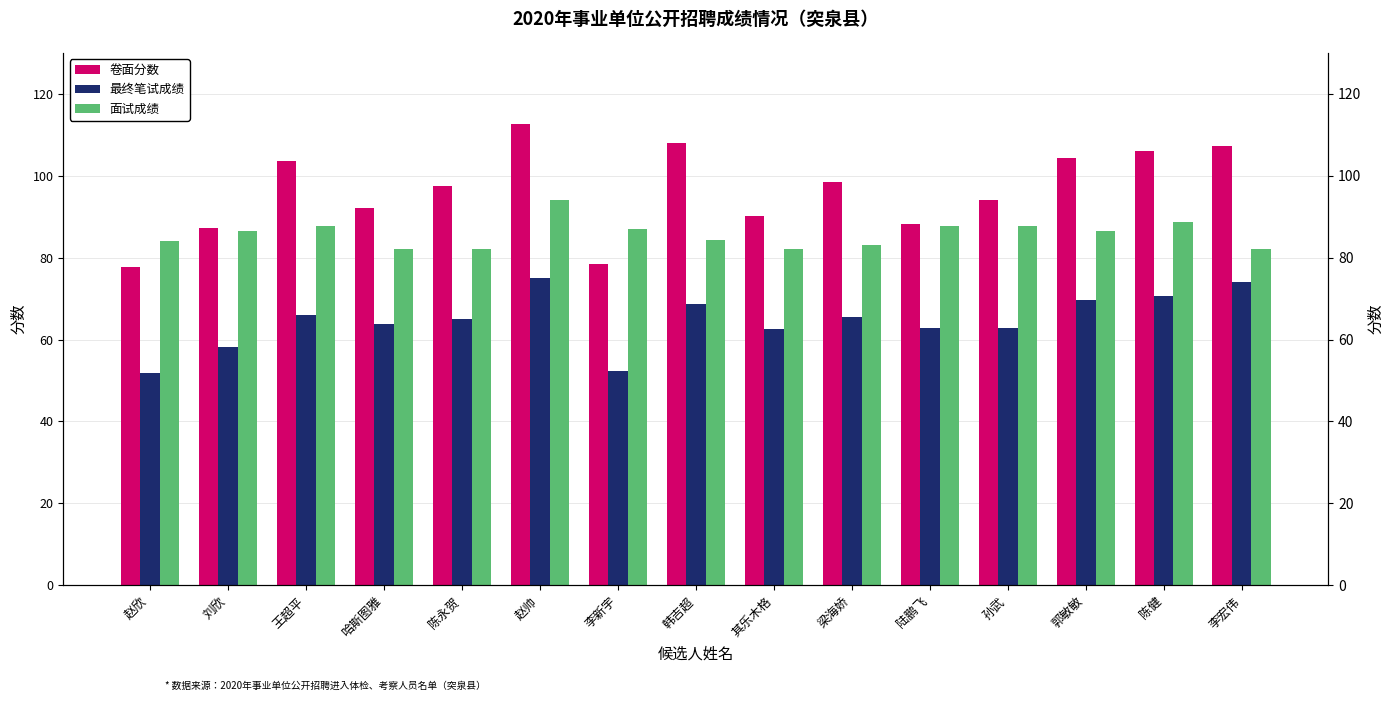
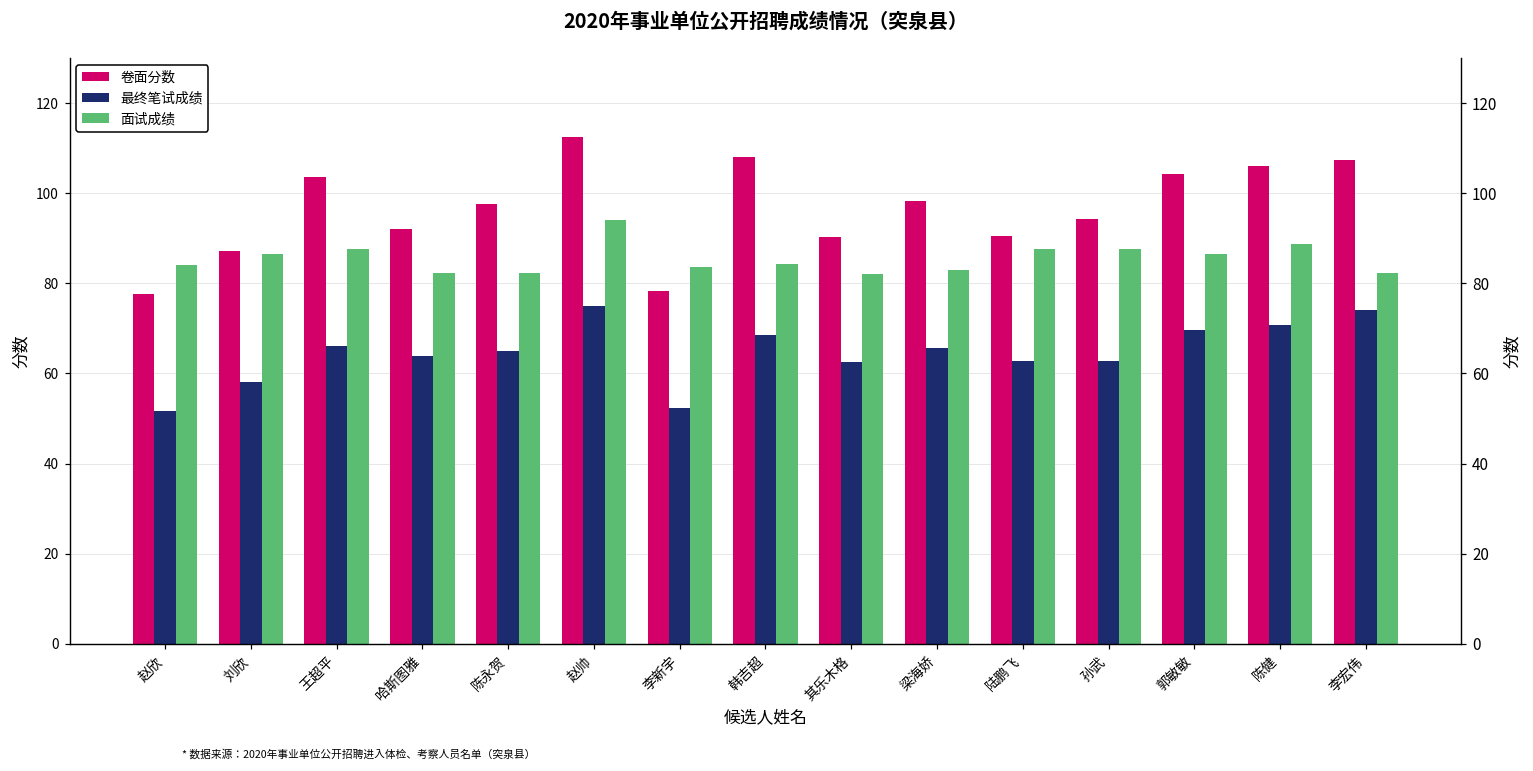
  {
    "卷面分数": {
      "赵欣": 78,
      "刘欣": 87,
      "王超平": 104,
      "哈斯图雅": 92,
      "陈永贺": 98,
      "赵帅": 113,
      "李新宇": 78,
      "韩吉超": 108,
      "其乐木格": 90,
      "梁海娇": 98,
-     "陆鹏飞": 88,
+     "陆鹏飞": 90,
      "孙武": 94,
      "郭敏敏": 104,
      "陈健": 106,
      "李宏伟": 107
    },
    "最终笔试成绩": {
      "赵欣": 52,
      "刘欣": 58,
      "王超平": 66,
      "哈斯图雅": 64,
      "陈永贺": 65,
      "赵帅": 75,
      "李新宇": 52,
      "韩吉超": 69,
      "其乐木格": 63,
      "梁海娇": 66,
      "陆鹏飞": 63,
      "孙武": 63,
      "郭敏敏": 70,
      "陈健": 71,
      "李宏伟": 74
    },
    "面试成绩": {
      "赵欣": 84,
      "刘欣": 87,
      "王超平": 88,
      "哈斯图雅": 82,
      "陈永贺": 82,
      "赵帅": 94,
-     "李新宇": 87,
+     "李新宇": 84,
      "韩吉超": 84,
      "其乐木格": 82,
      "梁海娇": 83,
      "陆鹏飞": 88,
      "孙武": 88,
      "郭敏敏": 86,
      "陈健": 89,
      "李宏伟": 82
    }
  }
